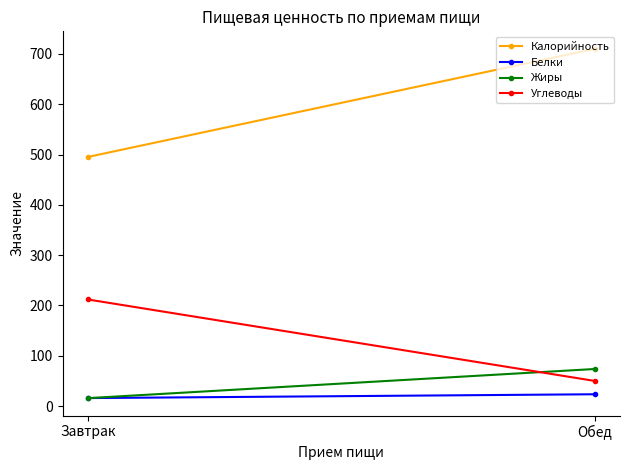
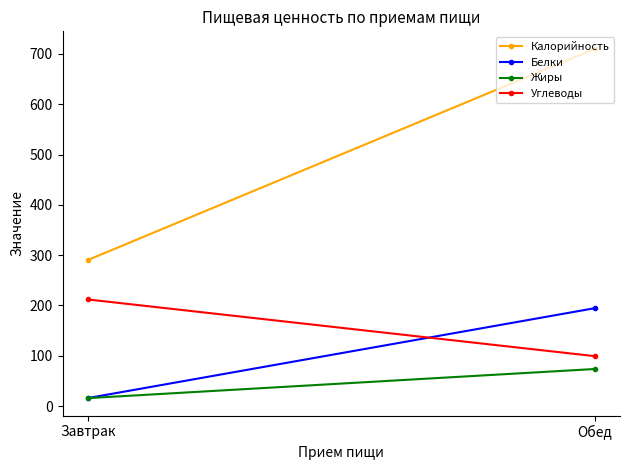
  {
    "Калорийность": {
-     "Завтрак": 500
+     "Завтрак": 290
    },
    "Белки": {
-     "Обед": 20
+     "Обед": 190
    },
    "Жиры": {
      "Обед": 70
    },
    "Углеводы": {
      "Завтрак": 210,
-     "Обед": 50
+     "Обед": 100
    }
  }
